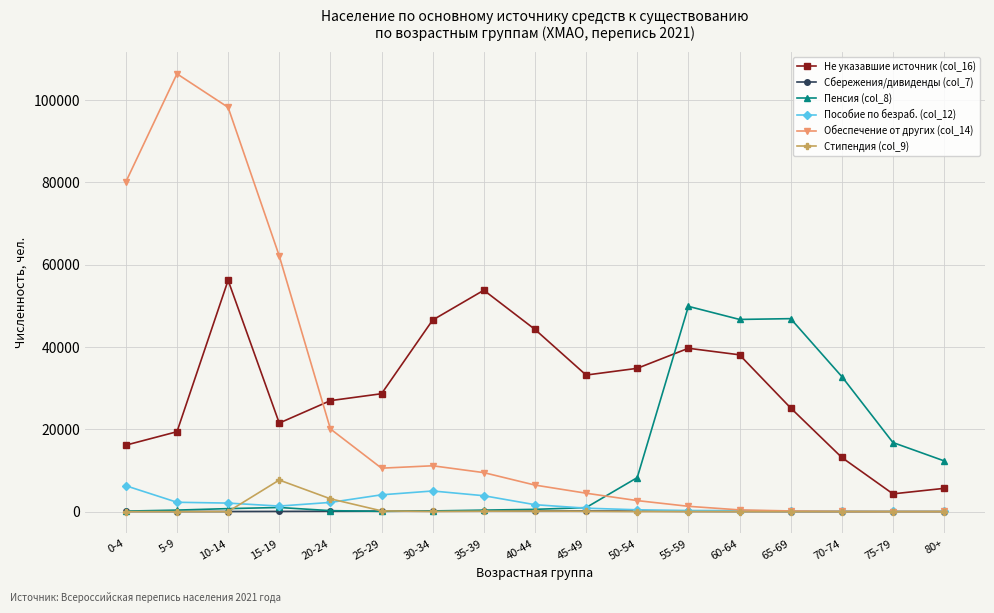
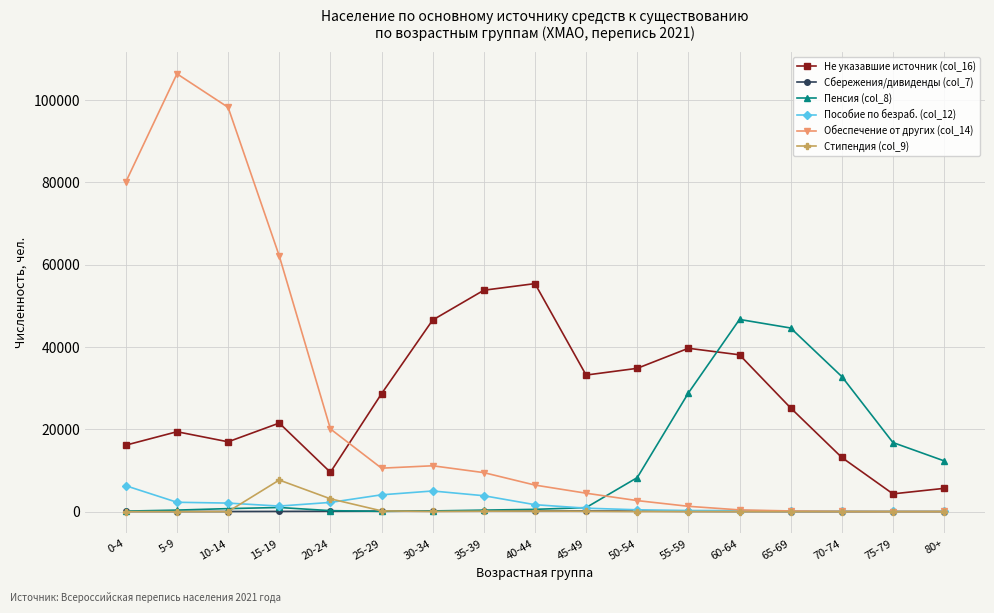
  {
    "Не указавшие источник (col_16)": {
      "0-4": 16000,
      "5-9": 19000,
-     "10-14": 56000,
+     "10-14": 17000,
      "15-19": 22000,
-     "20-24": 27000,
+     "20-24": 10000,
      "25-29": 29000,
      "30-34": 47000,
      "35-39": 54000,
-     "40-44": 44000,
+     "40-44": 55000,
      "45-49": 33000,
      "50-54": 35000,
      "55-59": 40000,
      "60-64": 38000,
      "65-69": 25000,
      "70-74": 13000,
      "75-79": 4000,
      "80+": 6000
    },
    "Сбережения/дивиденды (col_7)": {
      "15-19": 0
    },
    "Пенсия (col_8)": {
      "10-14": 1000,
      "50-54": 8000,
-     "55-59": 50000,
+     "55-59": 29000,
      "60-64": 47000,
-     "65-69": 47000,
+     "65-69": 45000,
      "70-74": 33000,
      "75-79": 17000,
      "80+": 12000
    },
    "Пособие по безраб. (col_12)": {
      "0-4": 6000,
      "5-9": 2000,
      "10-14": 2000,
      "20-24": 2000,
      "25-29": 4000,
      "30-34": 5000,
      "35-39": 4000,
      "40-44": 2000
    }
  }
